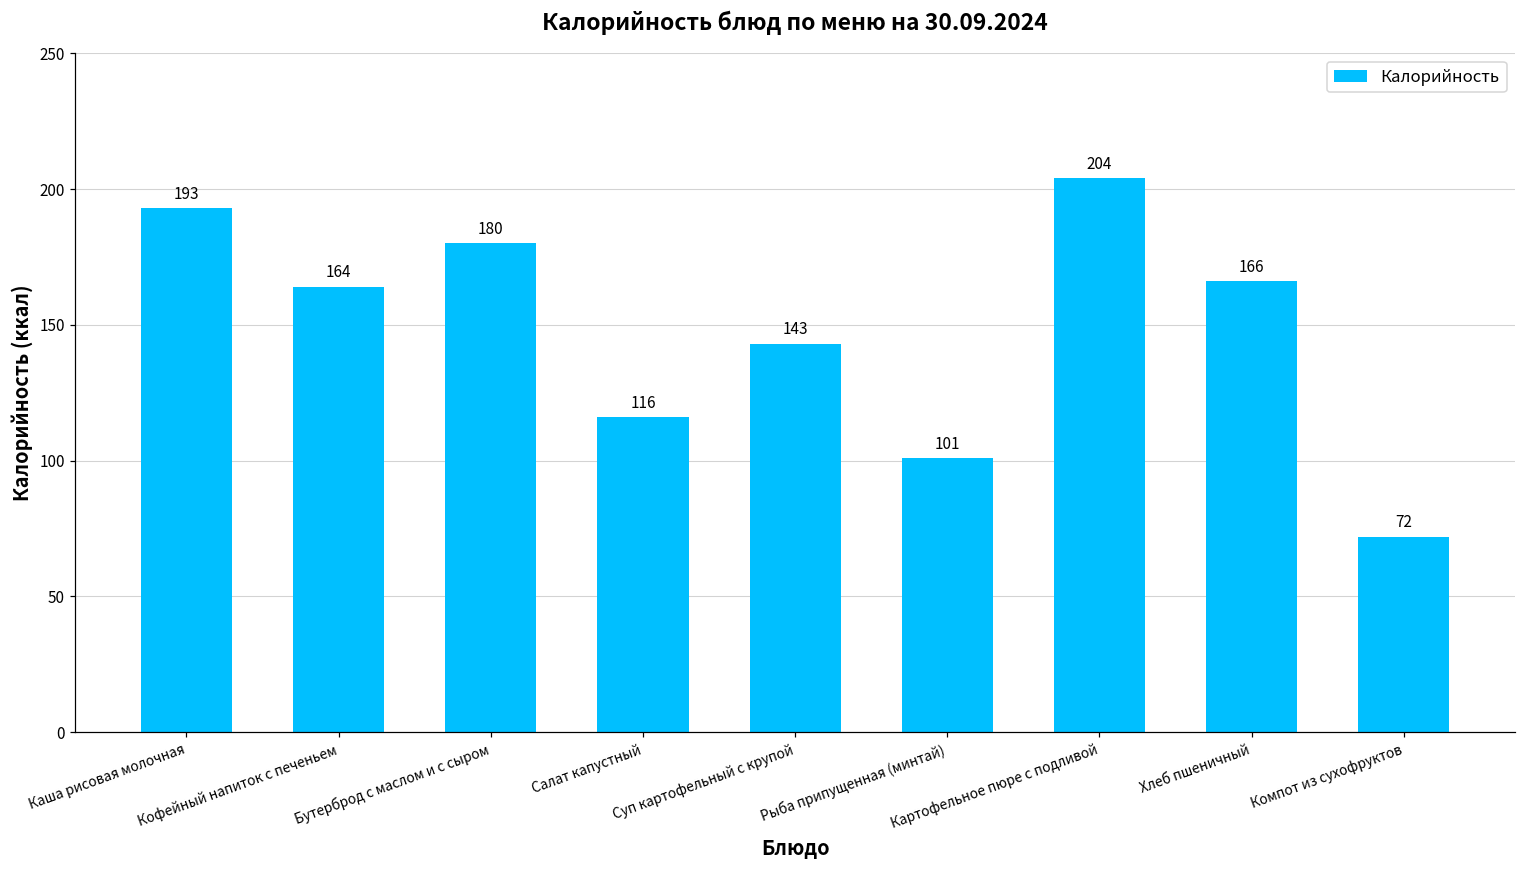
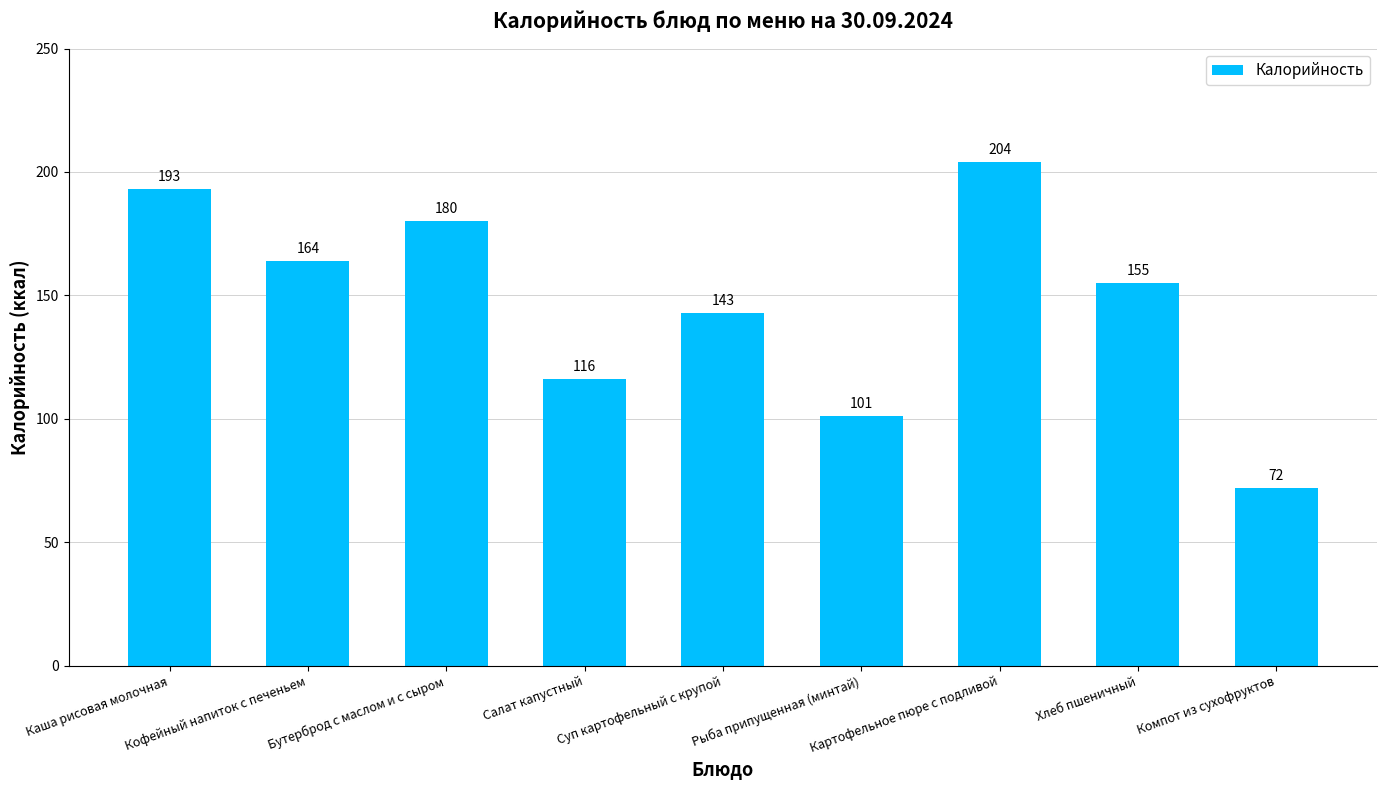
  {
    "Каша рисовая молочная": 193,
    "Кофейный напиток с печеньем": 164,
    "Бутерброд с маслом и с сыром": 180,
    "Салат капустный": 116,
    "Суп картофельный с крупой": 143,
    "Рыба припущенная (минтай)": 101,
    "Картофельное пюре с подливой": 204,
-   "Хлеб пшеничный": 166,
+   "Хлеб пшеничный": 155,
    "Компот из сухофруктов": 72
  }
